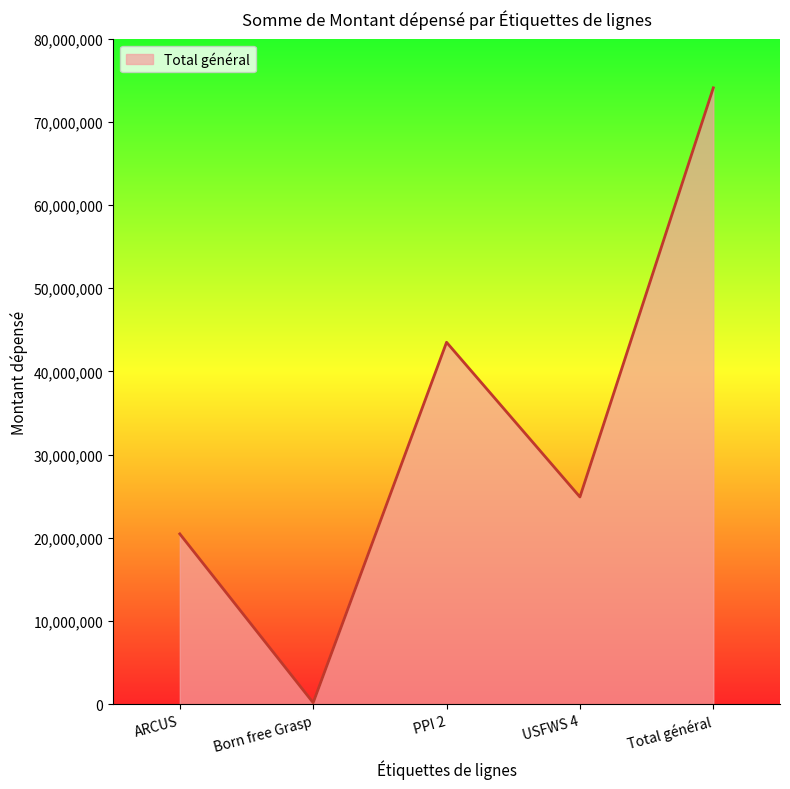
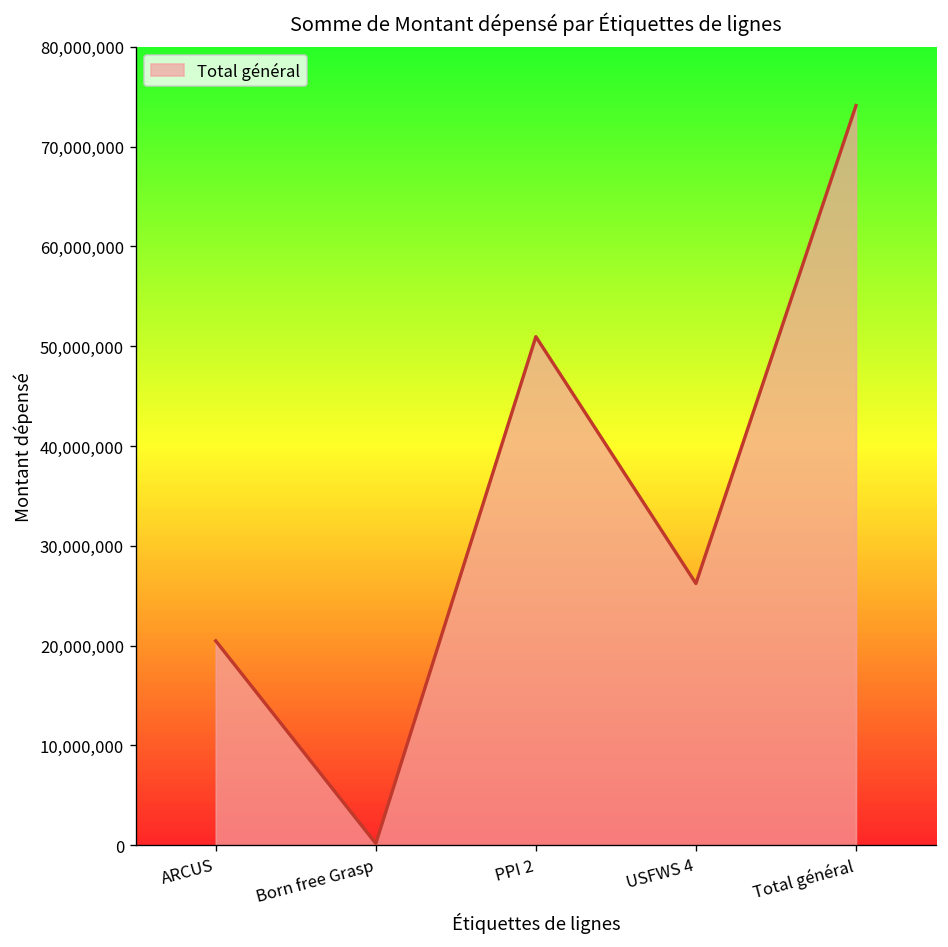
  {
    "ARCUS": "20,000,000",
    "Born free Grasp": "0",
-   "PPI 2": "44,000,000",
-   "USFWS 4": "25,000,000",
+   "PPI 2": "51,000,000",
+   "USFWS 4": "26,000,000",
    "Total général": "74,000,000"
  }
